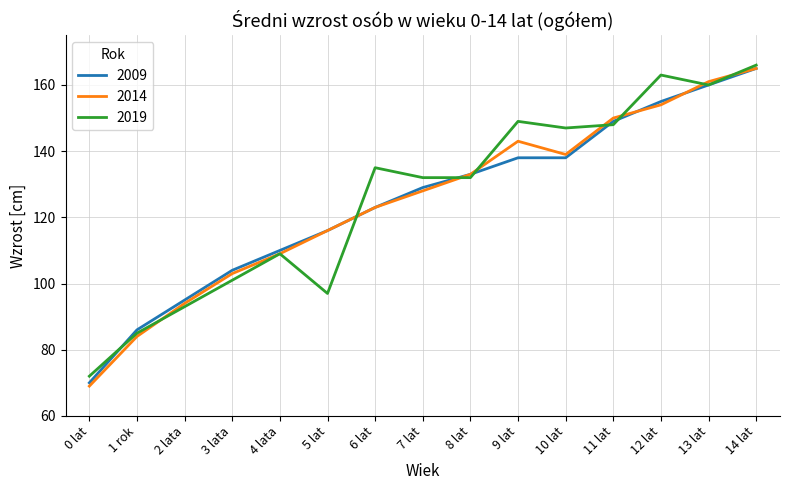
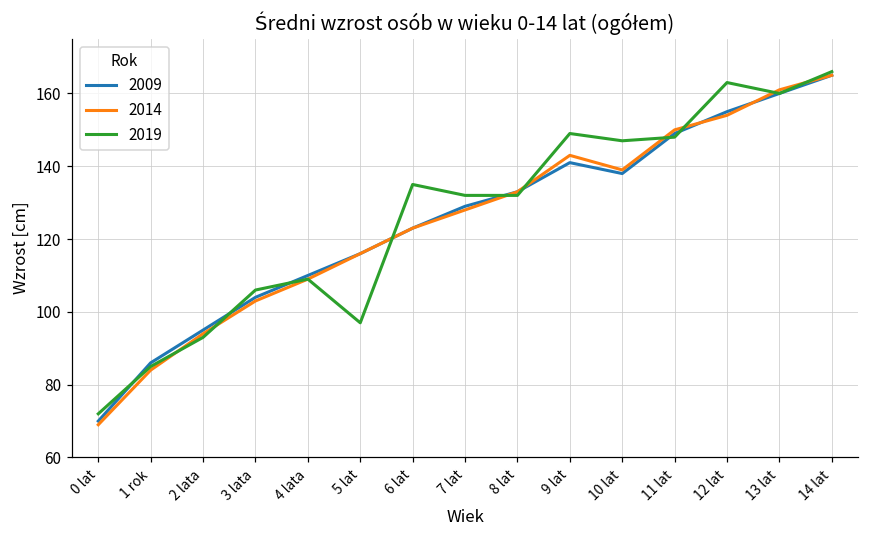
  {
    "2009": {
      "0 lat": 70,
      "1 rok": 86,
      "2 lata": 95,
      "3 lata": 104,
      "4 lata": 110,
      "7 lat": 129,
-     "9 lat": 138,
+     "9 lat": 141,
      "10 lat": 138,
      "11 lat": 149,
      "12 lat": 155
    },
    "2014": {
      "0 lat": 69,
      "1 rok": 84,
      "2 lata": 94,
      "3 lata": 103,
      "7 lat": 128,
      "9 lat": 143,
      "10 lat": 139,
      "11 lat": 150,
      "12 lat": 154,
      "13 lat": 161
    },
    "2019": {
      "0 lat": 72,
      "1 rok": 85,
      "2 lata": 93,
-     "3 lata": 101,
+     "3 lata": 106,
      "5 lat": 97,
      "6 lat": 135,
      "7 lat": 132,
      "8 lat": 132,
      "9 lat": 149,
      "10 lat": 147,
      "11 lat": 148,
      "12 lat": 163,
      "14 lat": 166
    }
  }
